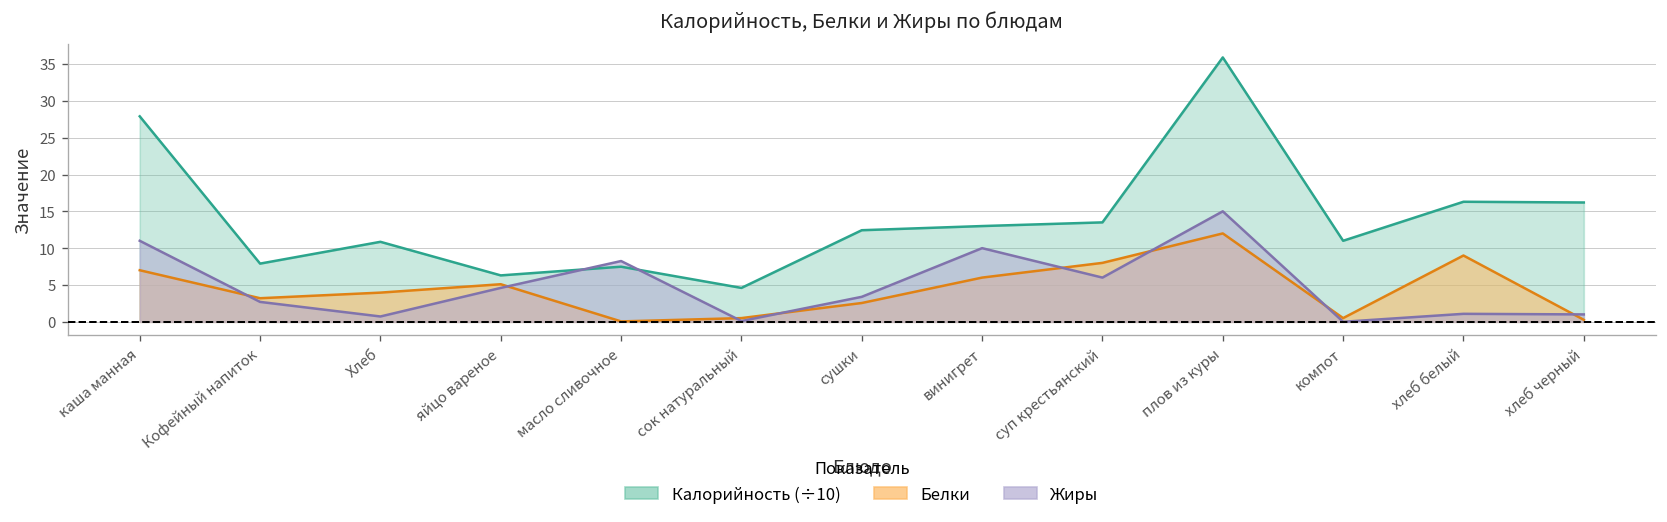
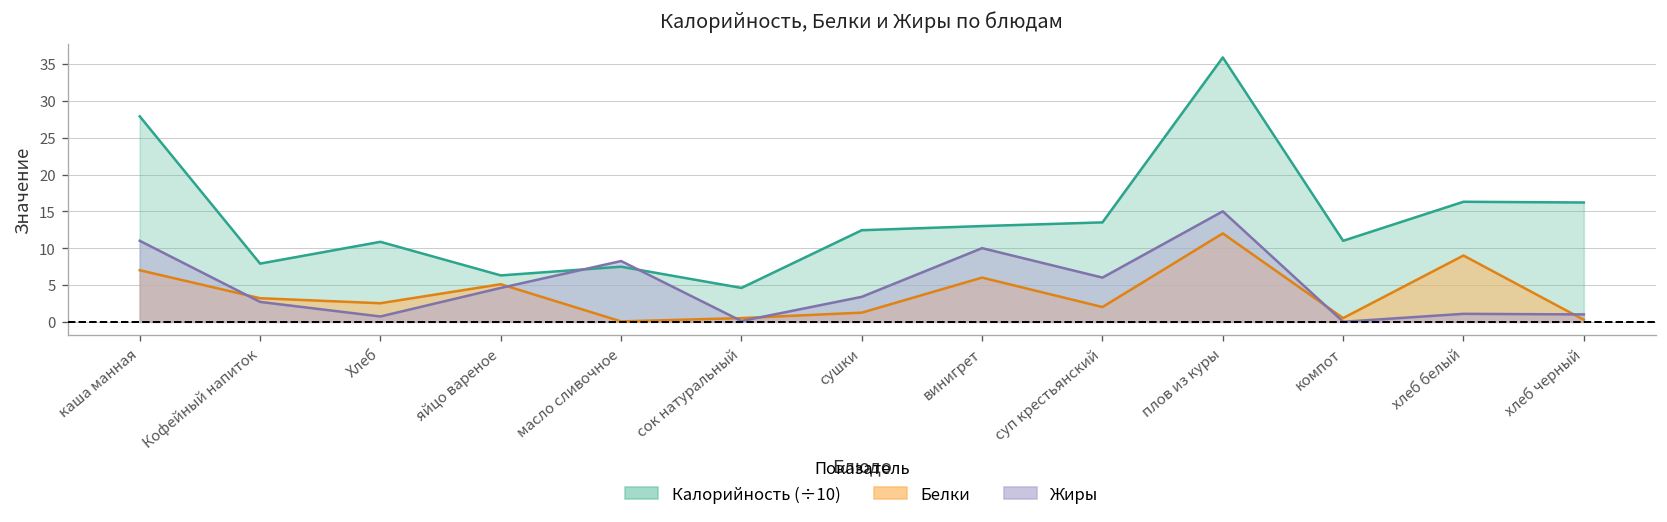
  {
    "Белки": {
      "каша манная": 7,
      "Кофейный напиток": 3,
-     "Хлеб": 4,
+     "Хлеб": 3,
      "яйцо вареное": 5,
      "масло сливочное": 0,
-     "сушки": 3,
+     "сушки": 1,
      "винигрет": 6,
-     "суп крестьянский": 8,
+     "суп крестьянский": 2,
      "плов из куры": 12,
      "компот": 1,
      "хлеб белый": 9,
      "хлеб черный": 0
    }
  }
